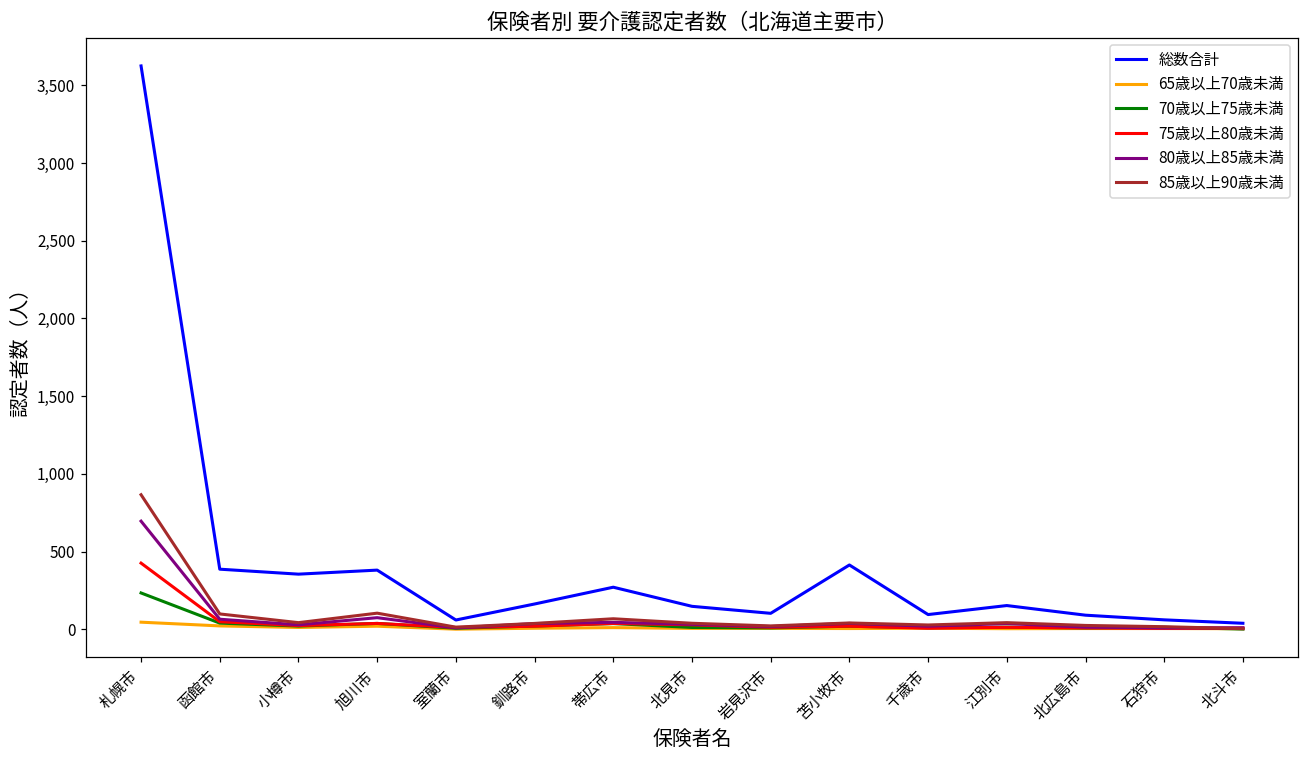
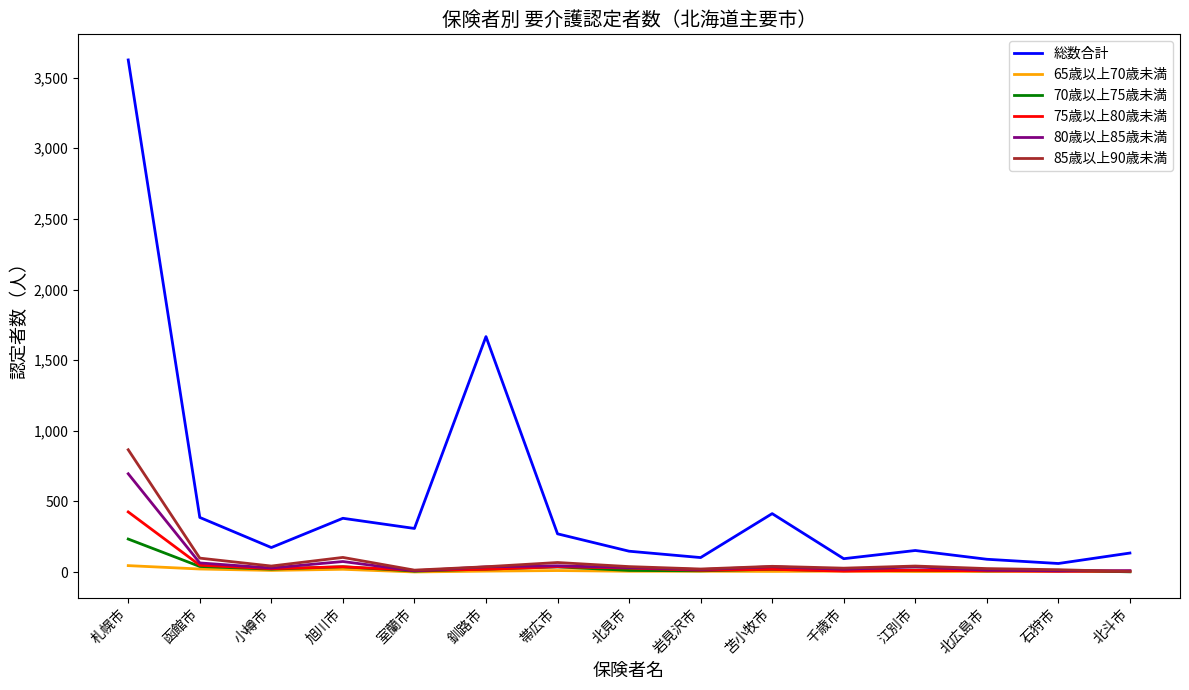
  {
    "総数合計": {
      "札幌市": "3,630",
      "函館市": "390",
-     "小樽市": "360",
+     "小樽市": "170",
      "旭川市": "380",
-     "室蘭市": "60",
-     "釧路市": "160",
+     "室蘭市": "310",
+     "釧路市": "1,670",
      "帯広市": "270",
      "北見市": "150",
      "岩見沢市": "100",
      "苫小牧市": "410",
      "千歳市": "100",
      "江別市": "150",
      "北広島市": "90",
      "石狩市": "60",
-     "北斗市": "40"
+     "北斗市": "140"
    },
    "65歳以上70歳未満": {
      "札幌市": "50",
      "旭川市": "20",
      "帯広市": "10"
    },
    "70歳以上75歳未満": {
      "札幌市": "230"
    },
    "75歳以上80歳未満": {
      "札幌市": "430"
    },
    "80歳以上85歳未満": {
      "札幌市": "700",
      "旭川市": "80"
    },
    "85歳以上90歳未満": {
      "札幌市": "870",
      "函館市": "100",
      "旭川市": "100",
      "帯広市": "70"
    }
  }
